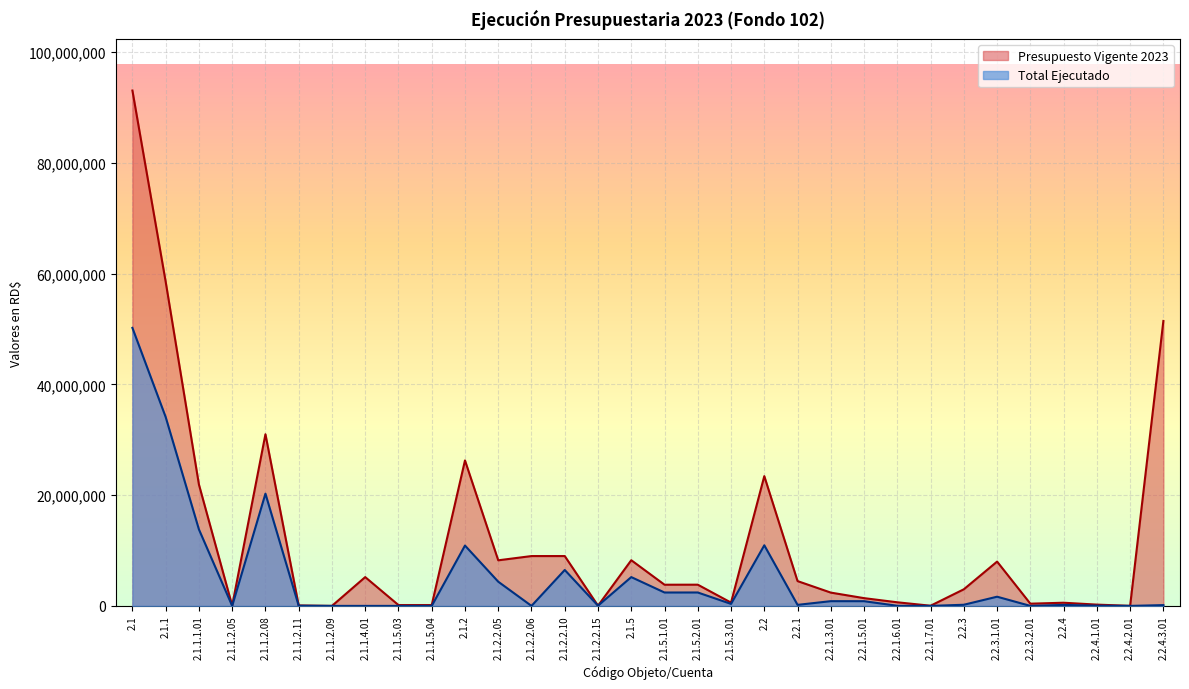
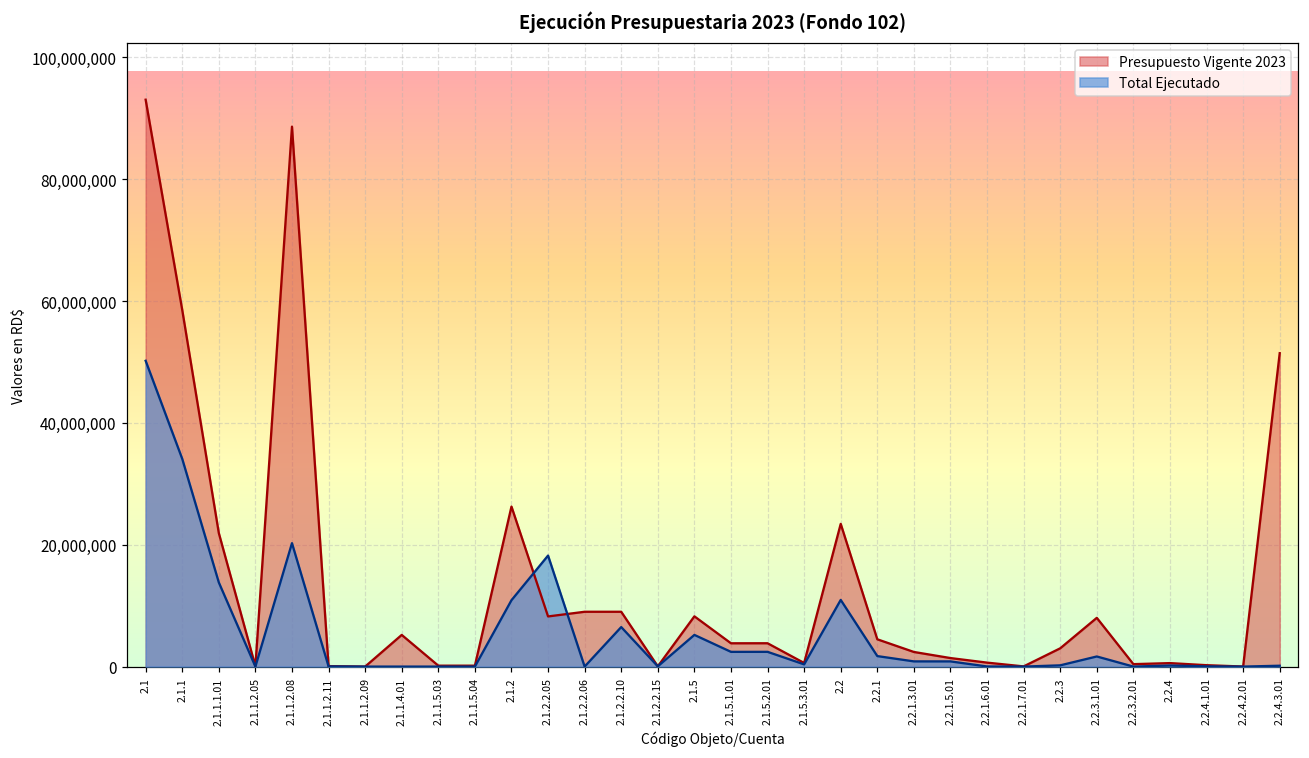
  {
    "Presupuesto Vigente 2023": {
      "2.1": "93,000,000",
      "2.1.1": "59,000,000",
      "2.1.1.1.01": "22,000,000",
-     "2.1.1.2.08": "31,000,000",
+     "2.1.1.2.08": "89,000,000",
      "2.1.1.4.01": "5,000,000",
      "2.1.2": "26,000,000",
      "2.1.2.2.05": "8,000,000",
      "2.1.2.2.06": "9,000,000",
      "2.1.2.2.10": "9,000,000",
      "2.1.5": "8,000,000",
      "2.1.5.1.01": "4,000,000",
      "2.1.5.2.01": "4,000,000",
      "2.2": "23,000,000",
      "2.2.1": "4,000,000",
      "2.2.1.3.01": "2,000,000",
      "2.2.1.5.01": "1,000,000",
      "2.2.1.6.01": "1,000,000",
      "2.2.3": "3,000,000",
      "2.2.3.1.01": "8,000,000",
      "2.2.4.3.01": "51,000,000"
    },
    "Total Ejecutado": {
      "2.1": "50,000,000",
      "2.1.1": "34,000,000",
      "2.1.1.1.01": "14,000,000",
      "2.1.1.2.08": "20,000,000",
      "2.1.1.4.01": "0",
      "2.1.2": "11,000,000",
-     "2.1.2.2.05": "4,000,000",
+     "2.1.2.2.05": "18,000,000",
      "2.1.2.2.06": "0",
      "2.1.2.2.10": "6,000,000",
      "2.1.5": "5,000,000",
      "2.1.5.1.01": "2,000,000",
      "2.1.5.2.01": "2,000,000",
      "2.2": "11,000,000",
-     "2.2.1": "0",
+     "2.2.1": "2,000,000",
      "2.2.1.3.01": "1,000,000",
      "2.2.1.5.01": "1,000,000",
      "2.2.1.6.01": "0",
      "2.2.3": "0",
      "2.2.3.1.01": "2,000,000",
      "2.2.4.3.01": "0"
    }
  }
